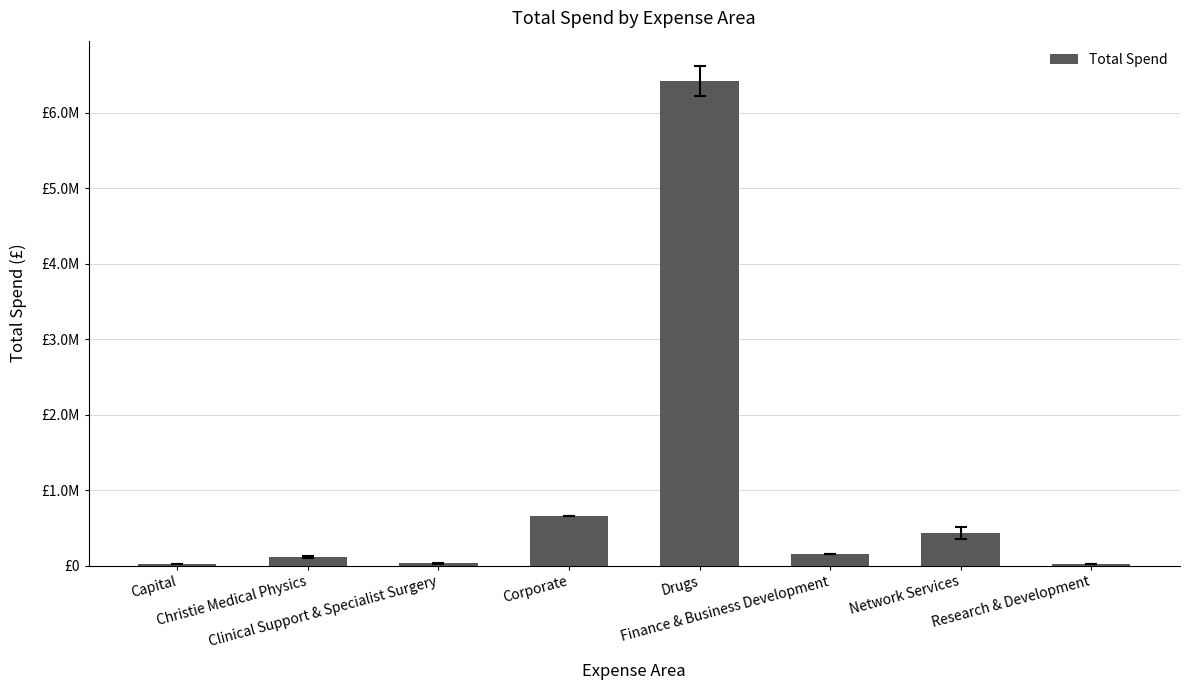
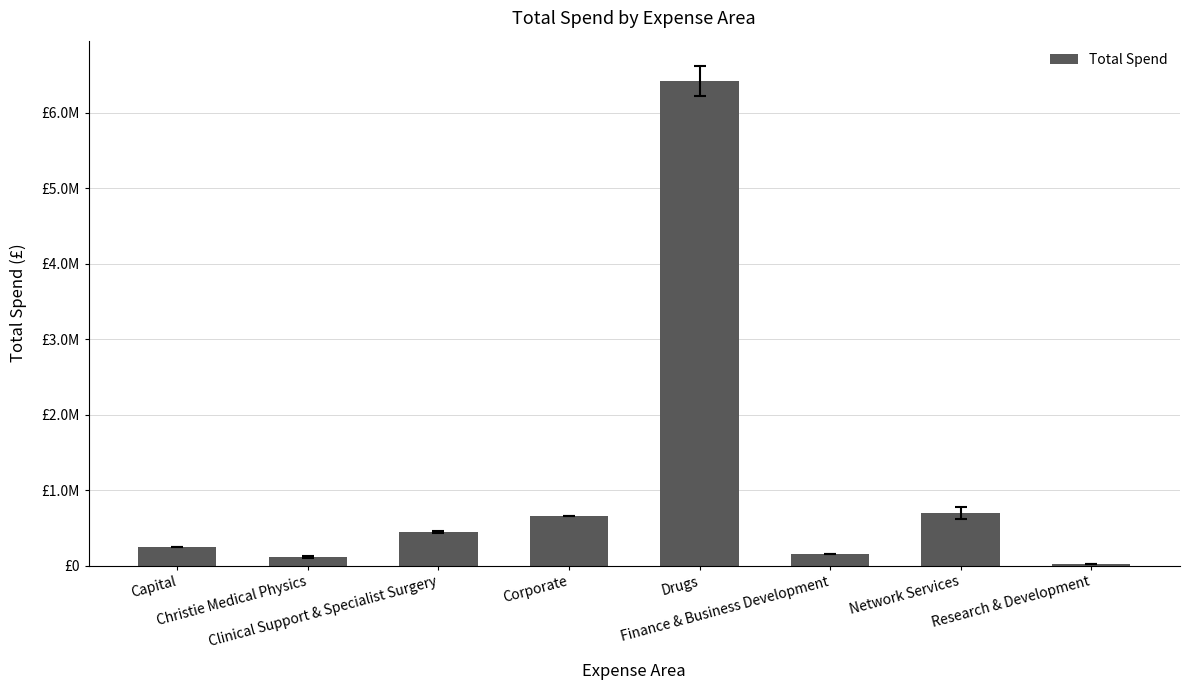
  {
    "Total Spend": {
-     "Capital": "£0",
+     "Capital": "£200000",
      "Christie Medical Physics": "£100000",
-     "Clinical Support & Specialist Surgery": "£0",
+     "Clinical Support & Specialist Surgery": "£400000",
      "Corporate": "£700000",
      "Drugs": "£6400000",
      "Finance & Business Development": "£200000",
-     "Network Services": "£400000"
+     "Network Services": "£700000"
    }
  }
